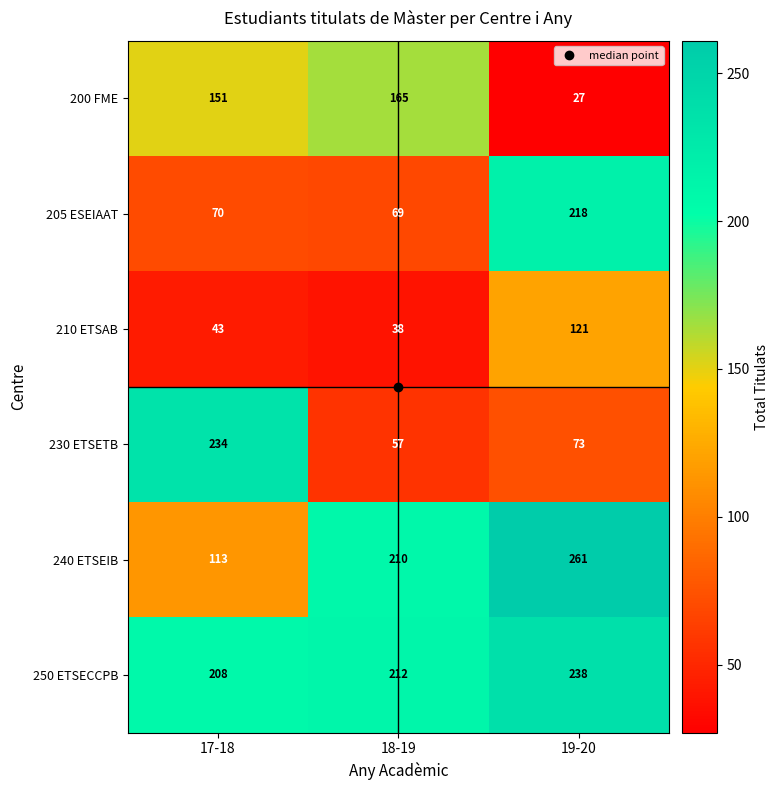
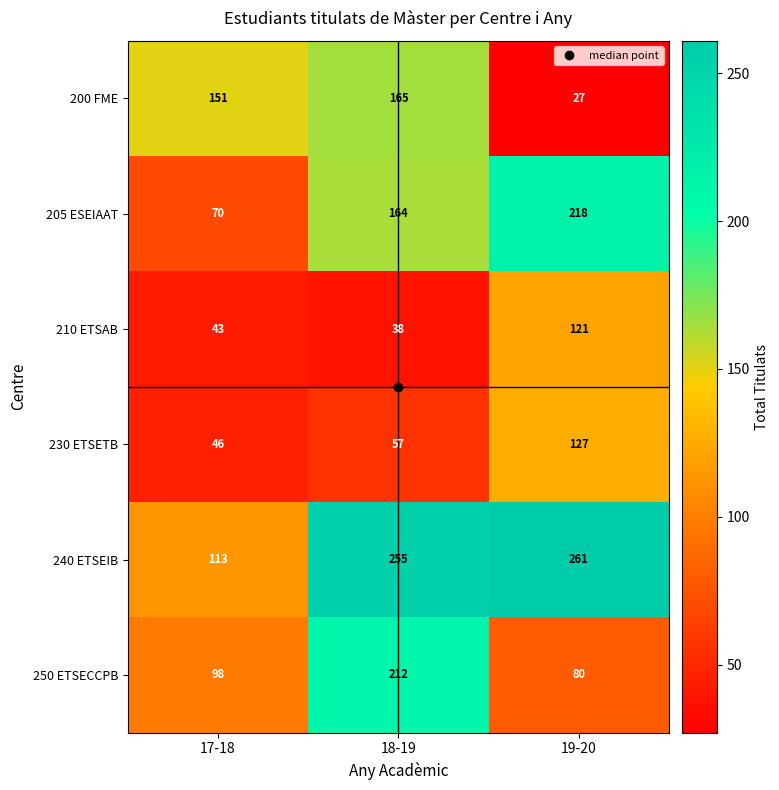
  {
    "200 FME": {
      "17-18": 151,
      "18-19": 165,
      "19-20": 27
    },
    "205 ESEIAAT": {
      "17-18": 70,
-     "18-19": 69,
+     "18-19": 164,
      "19-20": 218
    },
    "210 ETSAB": {
      "17-18": 43,
      "18-19": 38,
      "19-20": 121
    },
    "230 ETSETB": {
-     "17-18": 234,
+     "17-18": 46,
      "18-19": 57,
-     "19-20": 73
+     "19-20": 127
    },
    "240 ETSEIB": {
      "17-18": 113,
-     "18-19": 210,
+     "18-19": 255,
      "19-20": 261
    },
    "250 ETSECCPB": {
-     "17-18": 208,
+     "17-18": 98,
      "18-19": 212,
-     "19-20": 238
+     "19-20": 80
    }
  }
